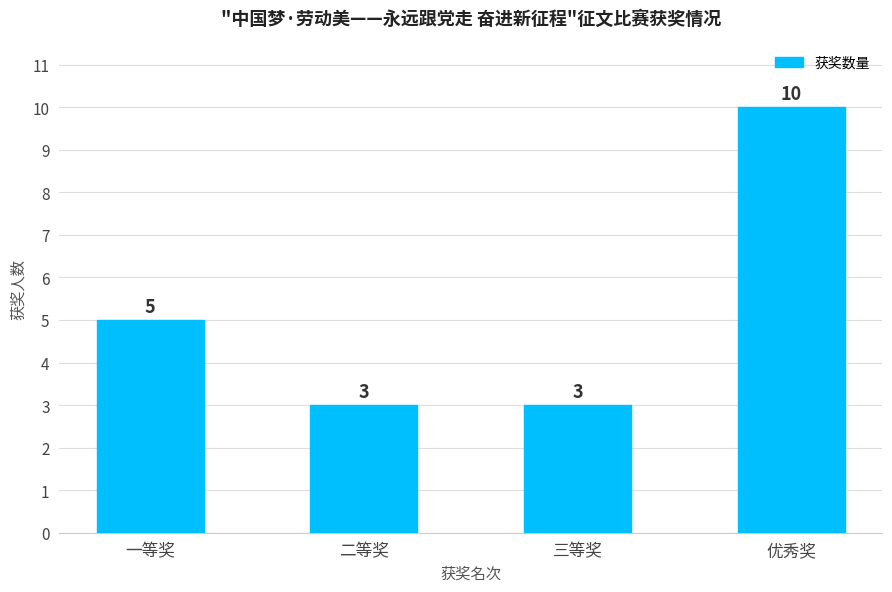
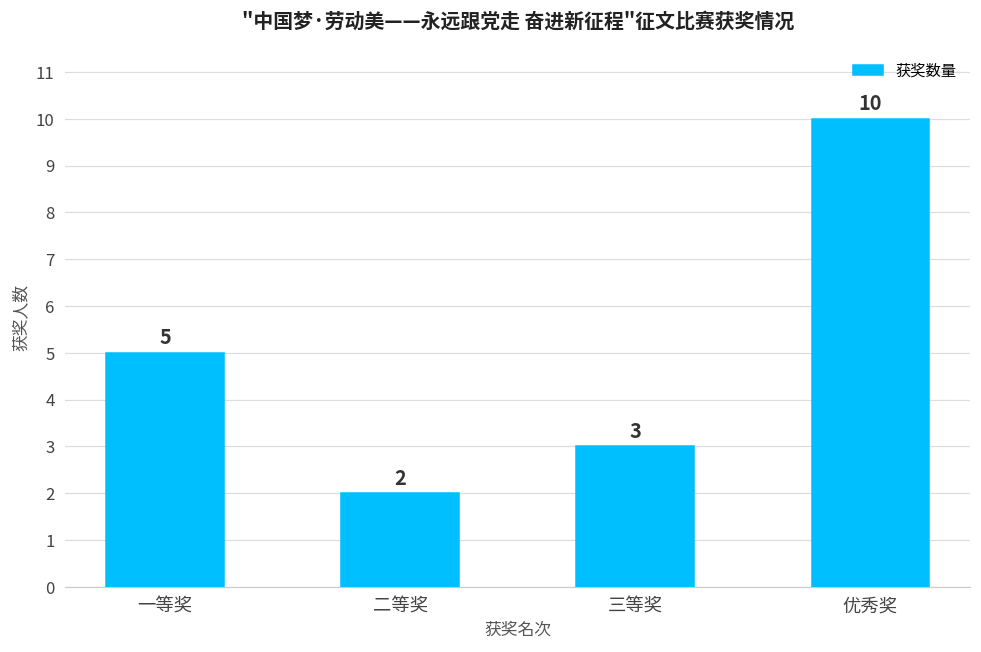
  {
    "一等奖": 5,
-   "二等奖": 3,
+   "二等奖": 2,
    "三等奖": 3,
    "优秀奖": 10
  }
